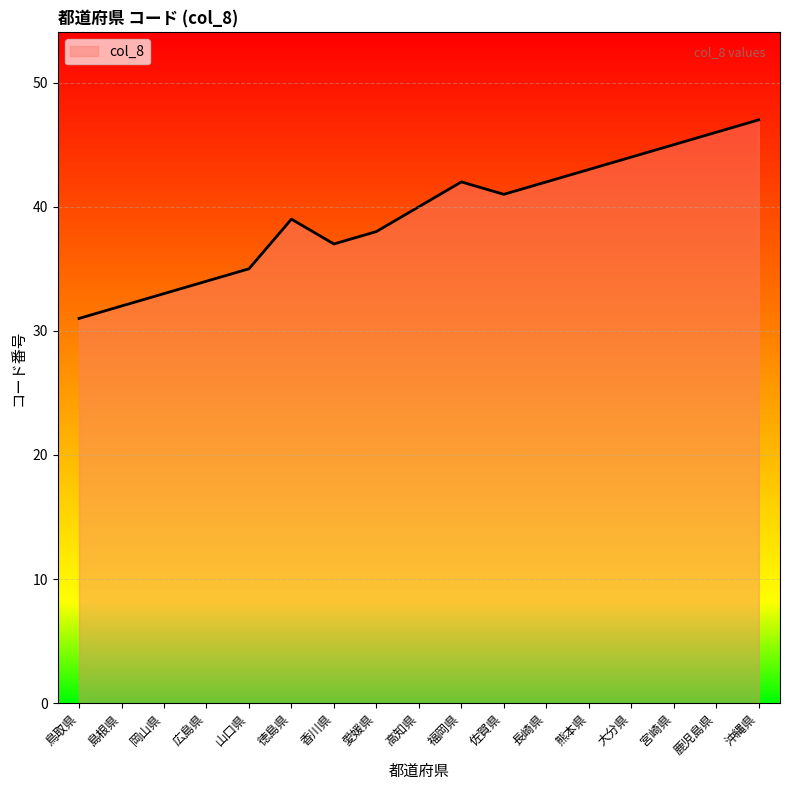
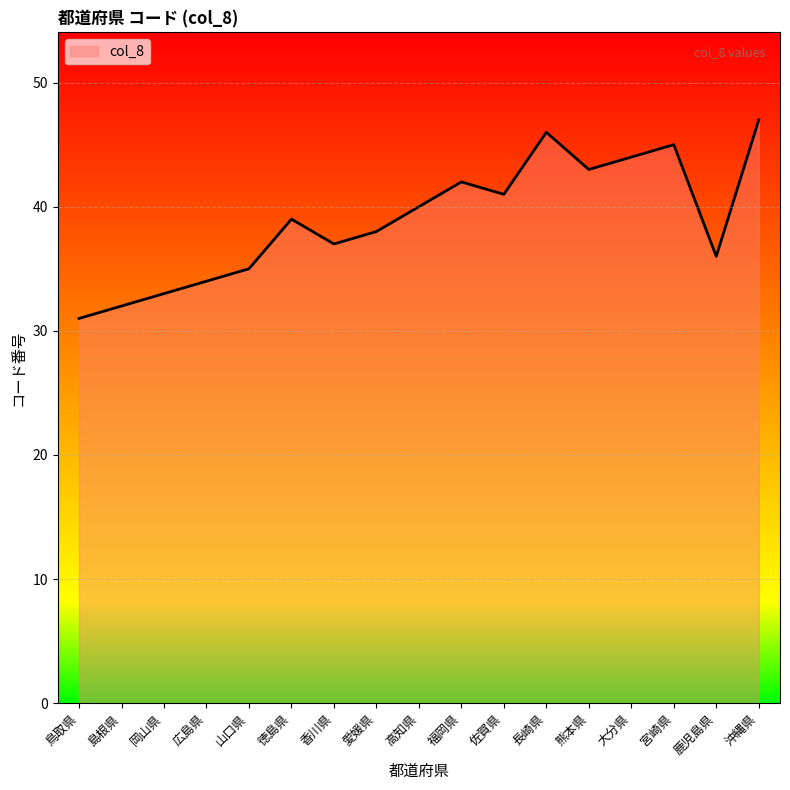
  {
    "鳥取県": 31,
    "島根県": 32,
    "岡山県": 33,
    "広島県": 34,
    "山口県": 35,
    "徳島県": 39,
    "香川県": 37,
    "愛媛県": 38,
    "高知県": 40,
    "福岡県": 42,
    "佐賀県": 41,
-   "長崎県": 42,
+   "長崎県": 46,
    "熊本県": 43,
    "大分県": 44,
    "宮崎県": 45,
-   "鹿児島県": 46,
+   "鹿児島県": 36,
    "沖縄県": 47
  }
